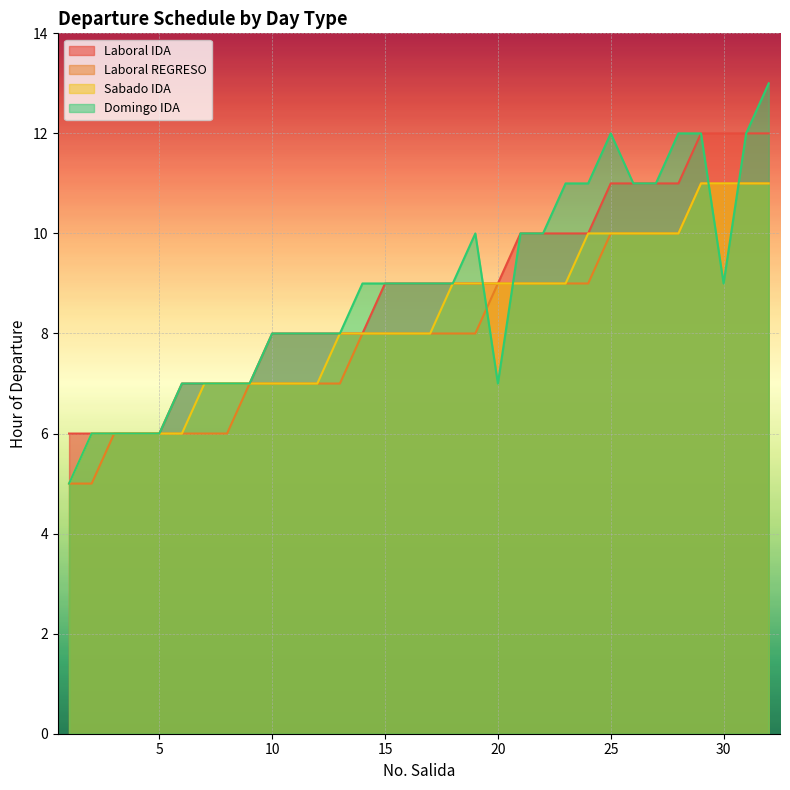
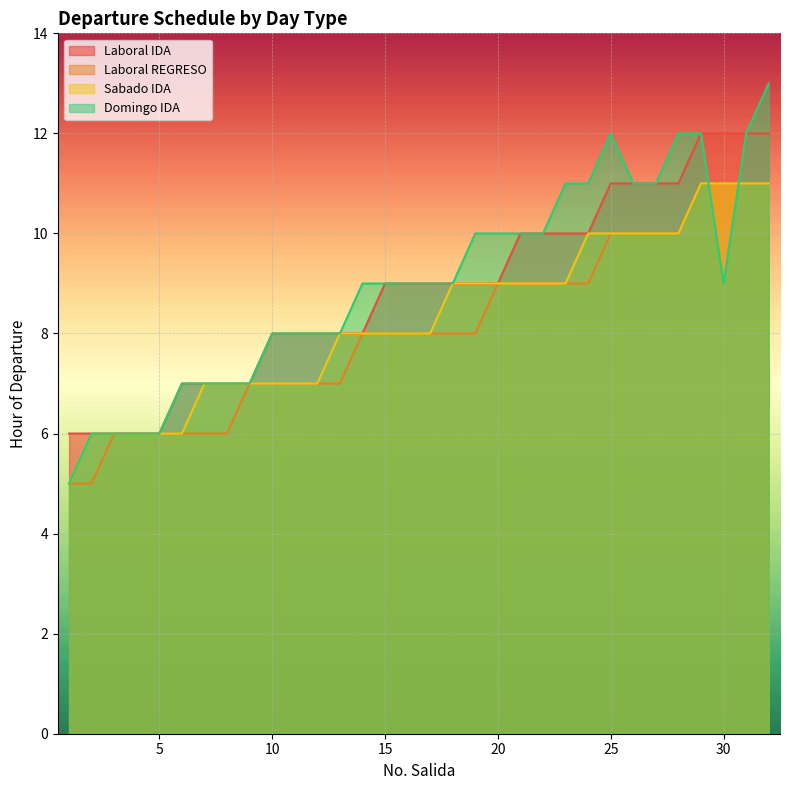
  {
    "Domingo IDA": {
-     "20": 7,
+     "20": 10,
      "25": 12,
      "30": 9
    }
  }
